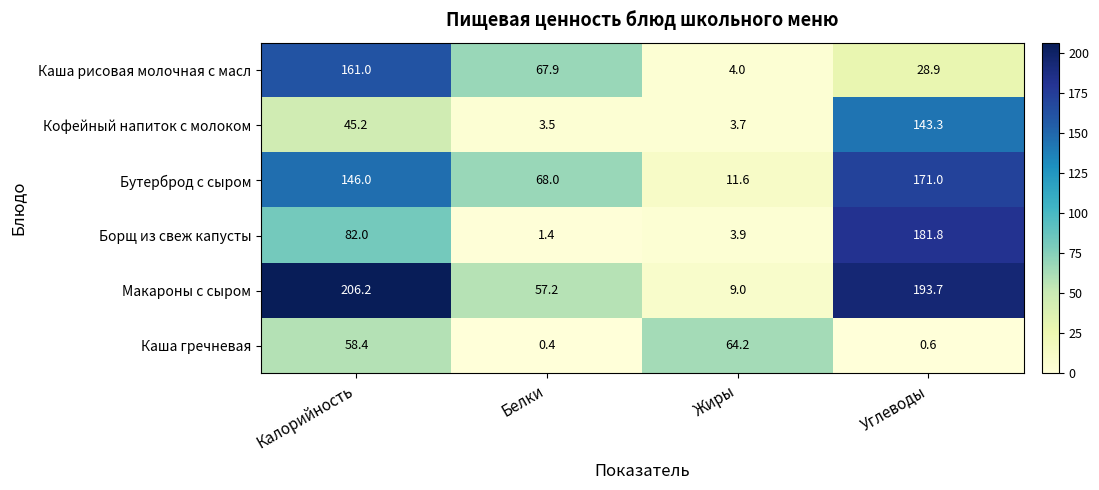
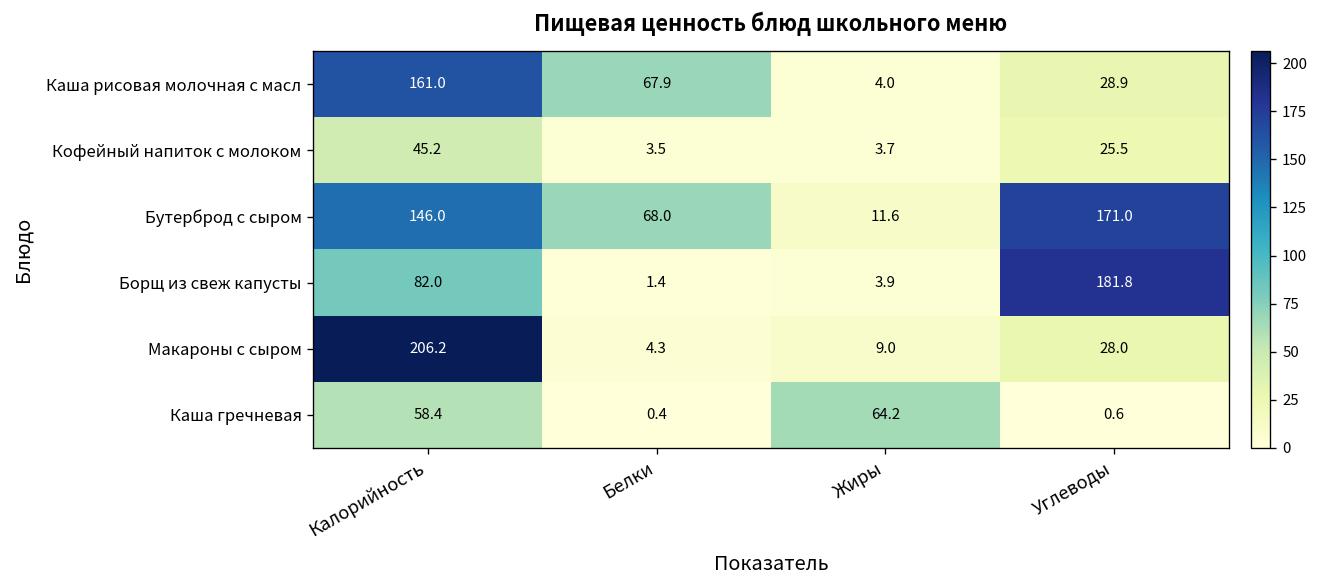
  {
    "Каша рисовая молочная с масл": {
      "Калорийность": 161.0,
      "Белки": 67.9,
      "Жиры": 4.0,
      "Углеводы": 28.9
    },
    "Кофейный напиток с молоком": {
      "Калорийность": 45.2,
      "Белки": 3.5,
      "Жиры": 3.7,
-     "Углеводы": 143.3
+     "Углеводы": 25.5
    },
    "Бутерброд с сыром": {
      "Калорийность": 146.0,
      "Белки": 68.0,
      "Жиры": 11.6,
      "Углеводы": 171.0
    },
    "Борщ из свеж капусты": {
      "Калорийность": 82.0,
      "Белки": 1.4,
      "Жиры": 3.9,
      "Углеводы": 181.8
    },
    "Макароны с сыром": {
      "Калорийность": 206.2,
-     "Белки": 57.2,
+     "Белки": 4.3,
      "Жиры": 9.0,
-     "Углеводы": 193.7
+     "Углеводы": 28.0
    },
    "Каша гречневая": {
      "Калорийность": 58.4,
      "Белки": 0.4,
      "Жиры": 64.2,
      "Углеводы": 0.6
    }
  }
